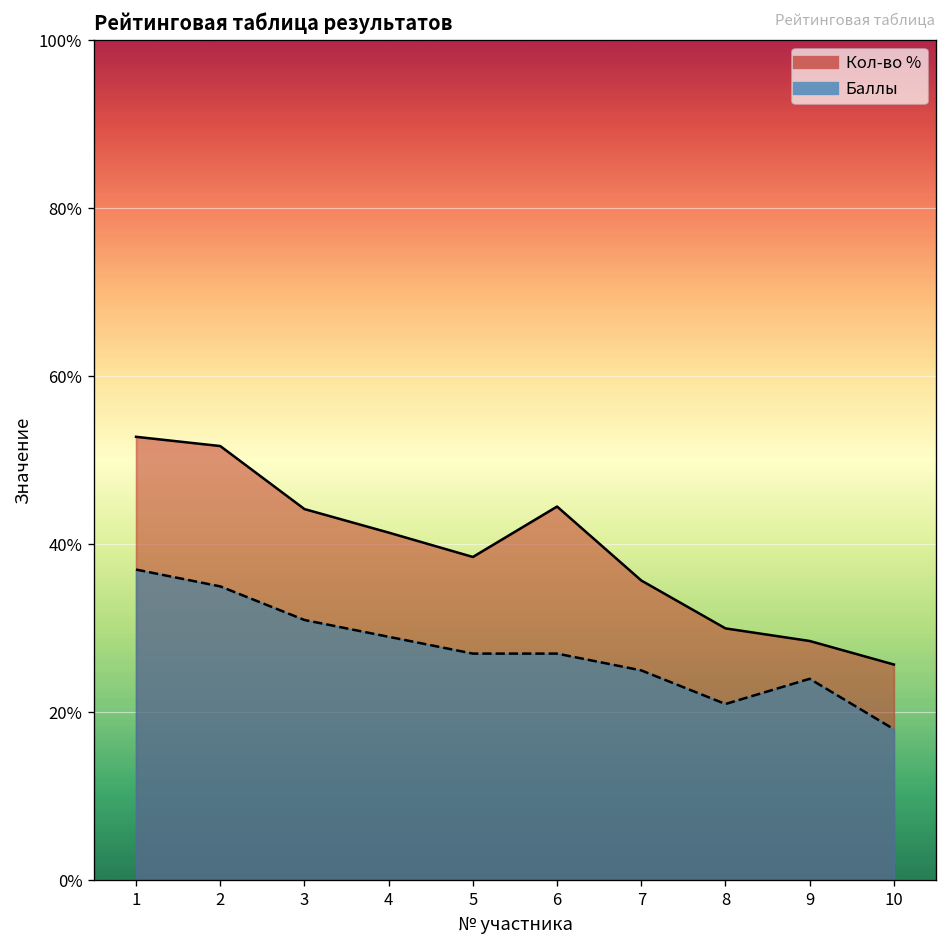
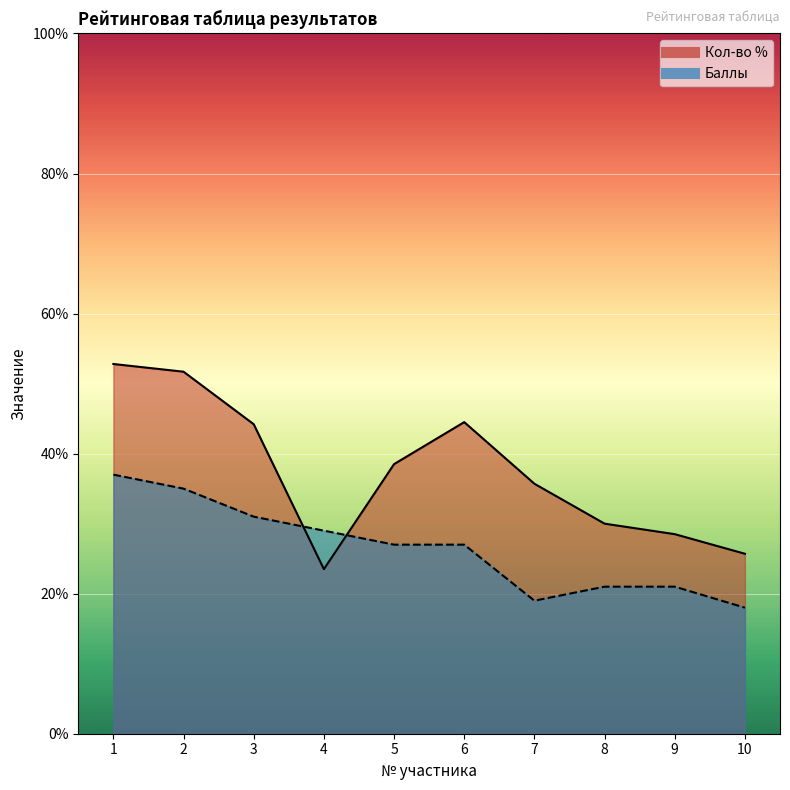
  {
    "Кол-во %": {
      "1": "53%",
      "2": "52%",
      "3": "44%",
-     "4": "41%",
+     "4": "24%",
      "5": "39%",
      "6": "45%",
      "7": "36%",
      "8": "30%",
      "9": "29%",
      "10": "26%"
    },
    "Баллы": {
      "1": "37%",
      "2": "35%",
      "3": "31%",
      "4": "29%",
      "5": "27%",
      "6": "27%",
-     "7": "25%",
+     "7": "19%",
      "8": "21%",
-     "9": "24%",
+     "9": "21%",
      "10": "18%"
    }
  }
